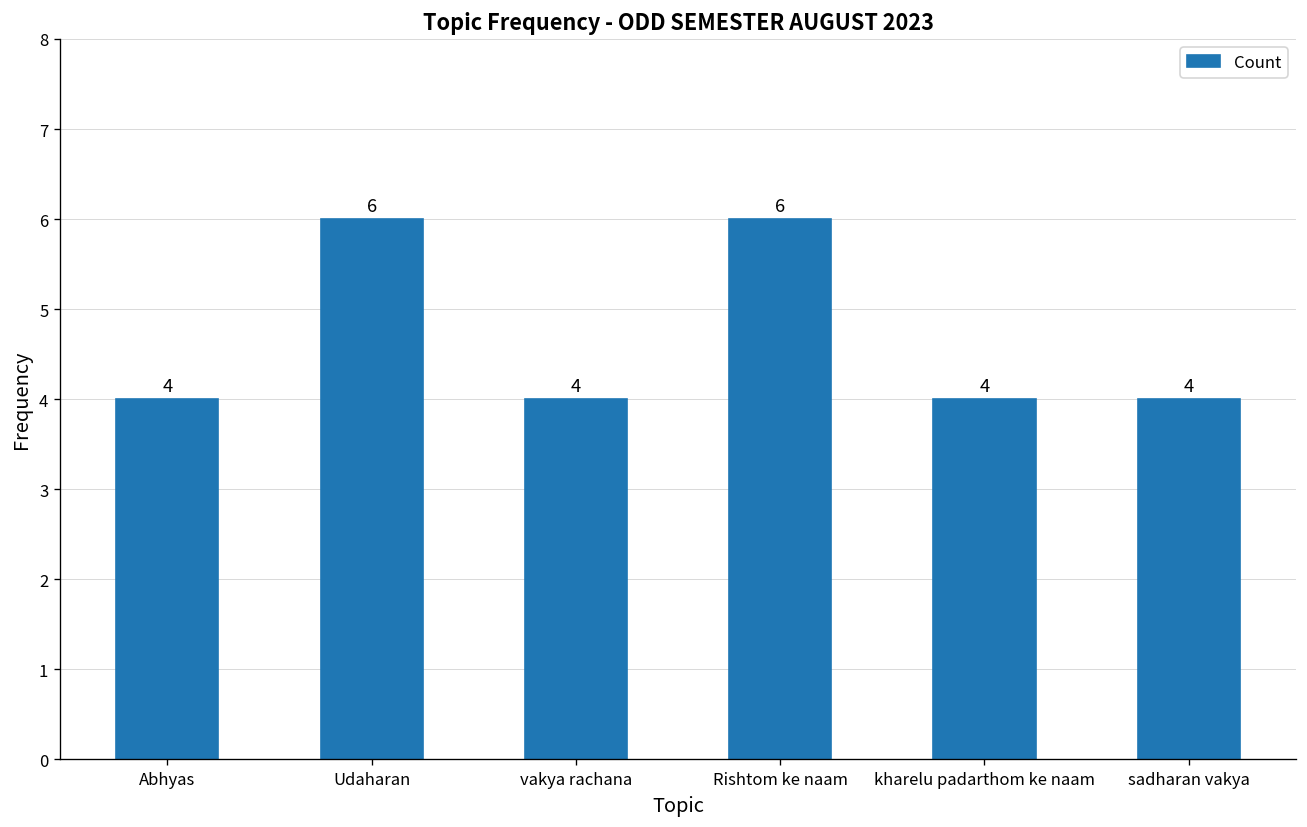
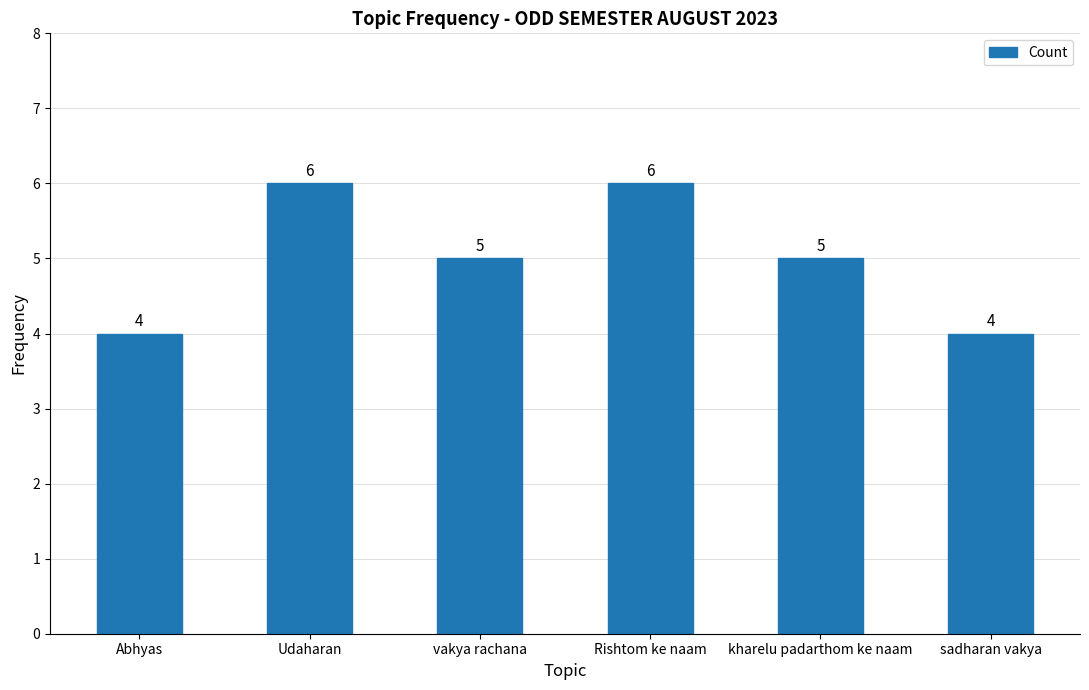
  {
    "Abhyas": 4,
    "Udaharan": 6,
-   "vakya rachana": 4,
+   "vakya rachana": 5,
    "Rishtom ke naam": 6,
-   "kharelu padarthom ke naam": 4,
+   "kharelu padarthom ke naam": 5,
    "sadharan vakya": 4
  }
